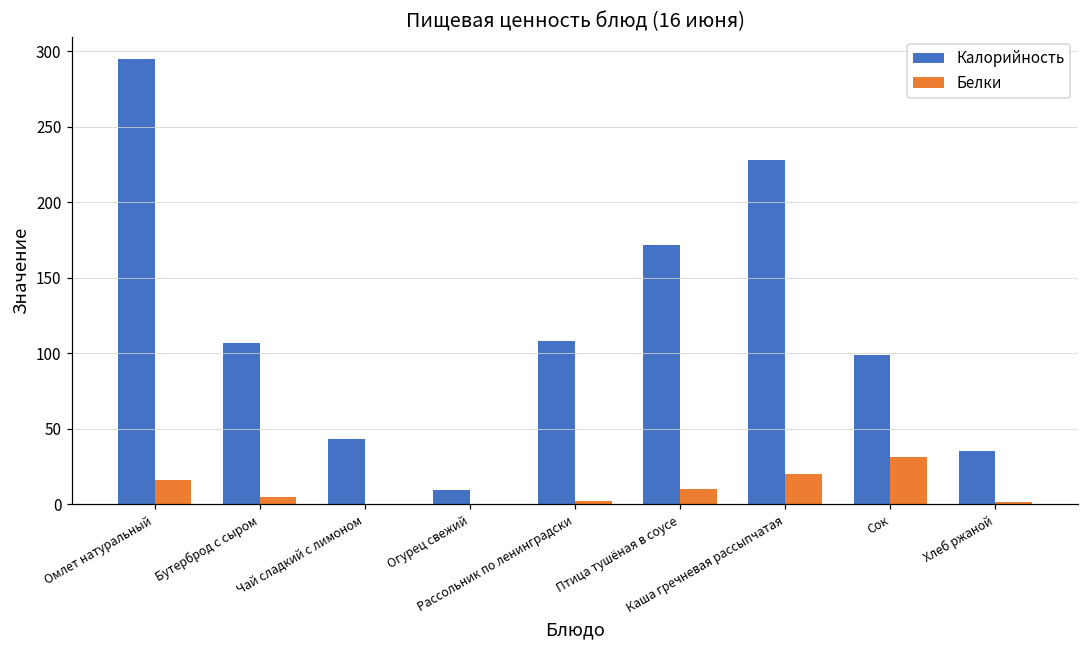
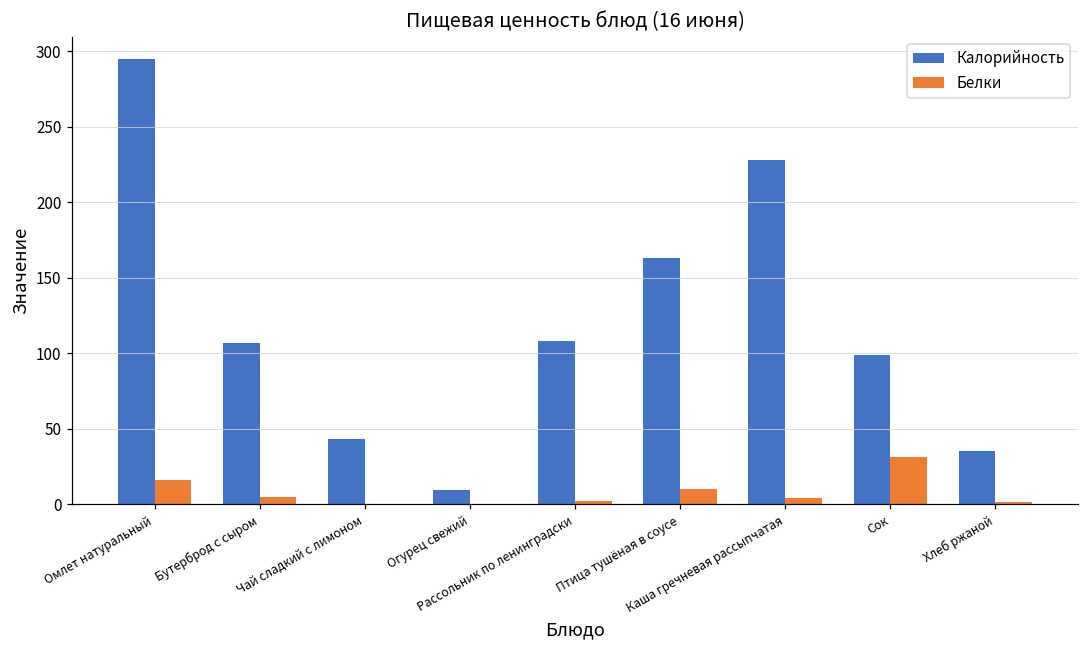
  {
    "Калорийность": {
      "Омлет натуральный": 295,
      "Бутерброд с сыром": 107,
      "Чай сладкий с лимоном": 43,
      "Огурец свежий": 10,
      "Рассольник по ленинградски": 108,
-     "Птица тушёная в соусе": 172,
+     "Птица тушёная в соусе": 163,
      "Каша гречневая рассыпчатая": 228,
      "Сок": 99,
      "Хлеб ржаной": 35
    },
    "Белки": {
      "Омлет натуральный": 16,
      "Бутерброд с сыром": 5,
      "Рассольник по ленинградски": 2,
      "Птица тушёная в соусе": 10,
-     "Каша гречневая рассыпчатая": 20,
+     "Каша гречневая рассыпчатая": 4,
      "Сок": 31
    }
  }
